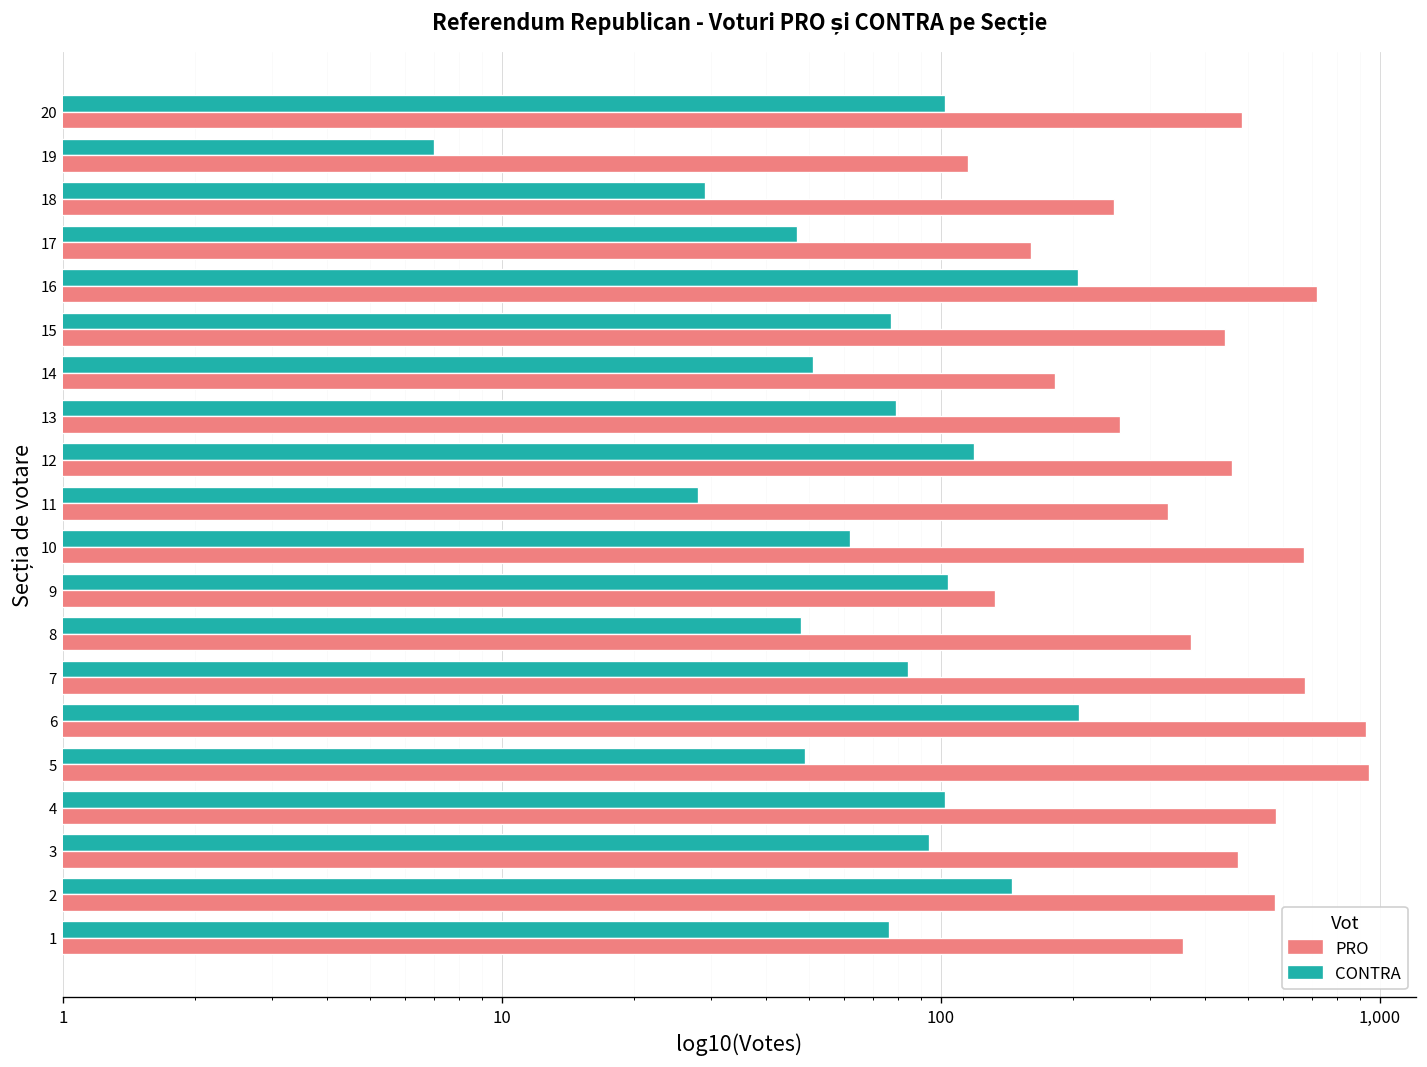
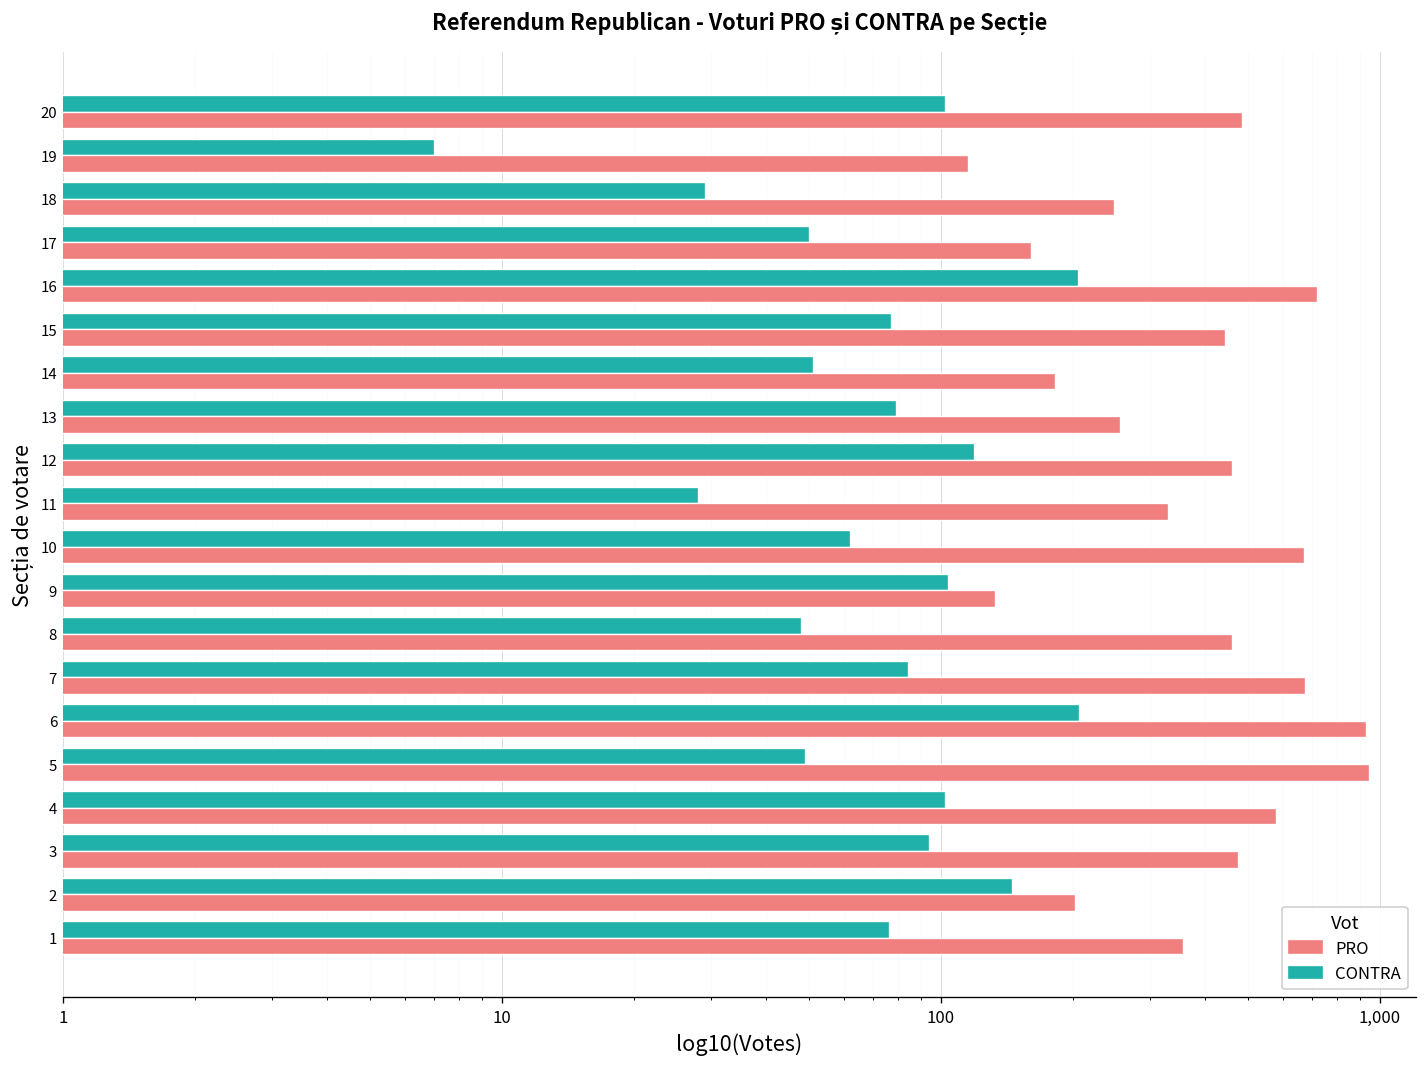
  {
    "CONTRA": {
      "20": 102,
      "19": 7,
      "18": 29,
-     "17": 47,
+     "17": 50,
      "16": 210,
      "15": 77,
      "14": 51,
      "13": 79,
      "12": 119,
      "11": 28,
      "10": 62,
      "9": 104,
      "8": 48,
      "7": 84,
      "6": 210,
      "5": 49,
      "4": 102,
      "3": 94,
      "2": 145,
      "1": 76
    },
    "PRO": {
      "20": 480,
      "19": 115,
      "18": 250,
      "17": 160,
      "16": 720,
      "15": 440,
      "14": 180,
      "13": 260,
      "12": 460,
      "11": 330,
      "10": 670,
      "9": 133,
-     "8": 370,
+     "8": 460,
      "7": 680,
      "6": 930,
      "5": 950,
      "4": 580,
      "3": 480,
-     "2": 580,
+     "2": 200,
      "1": 360
    }
  }
